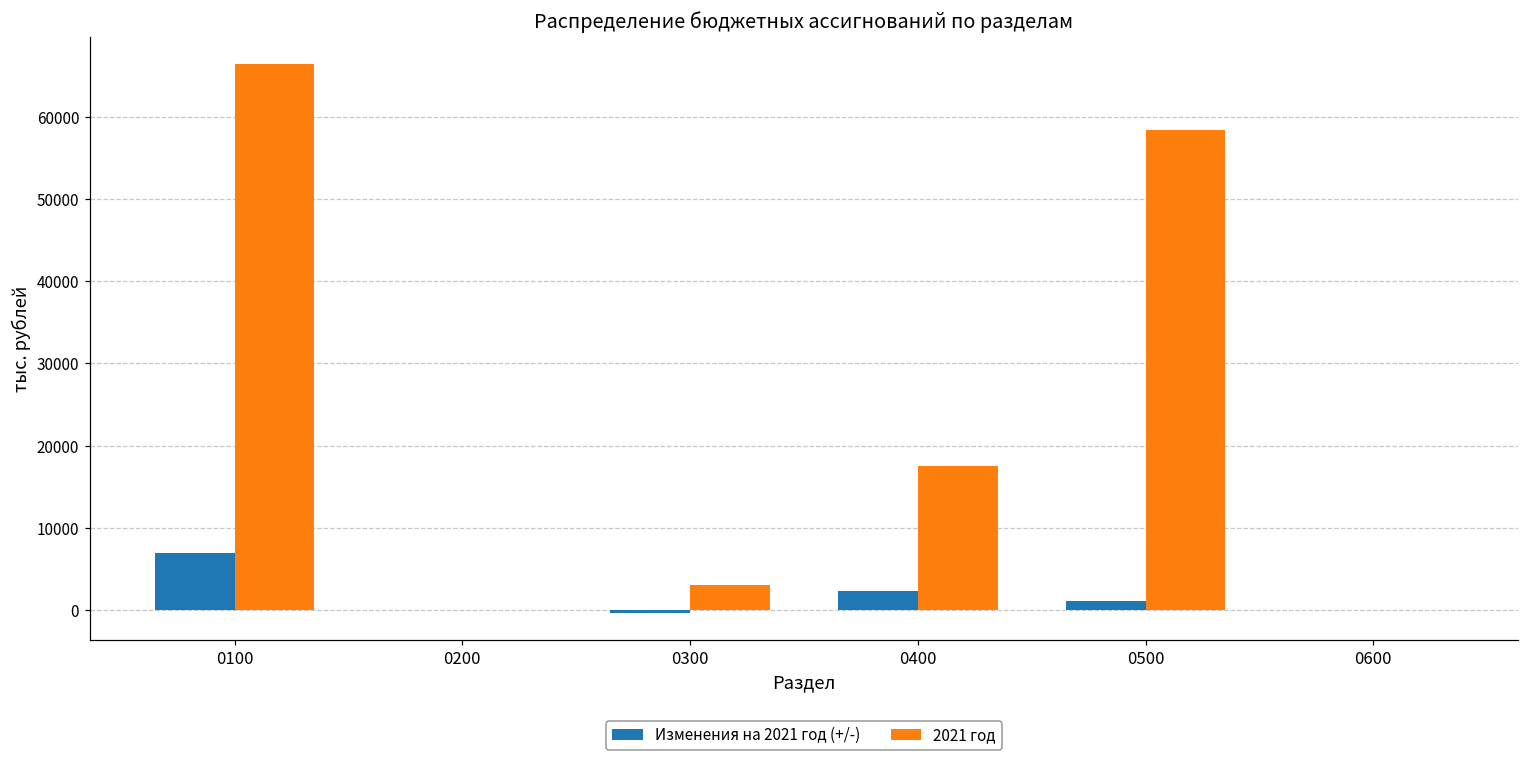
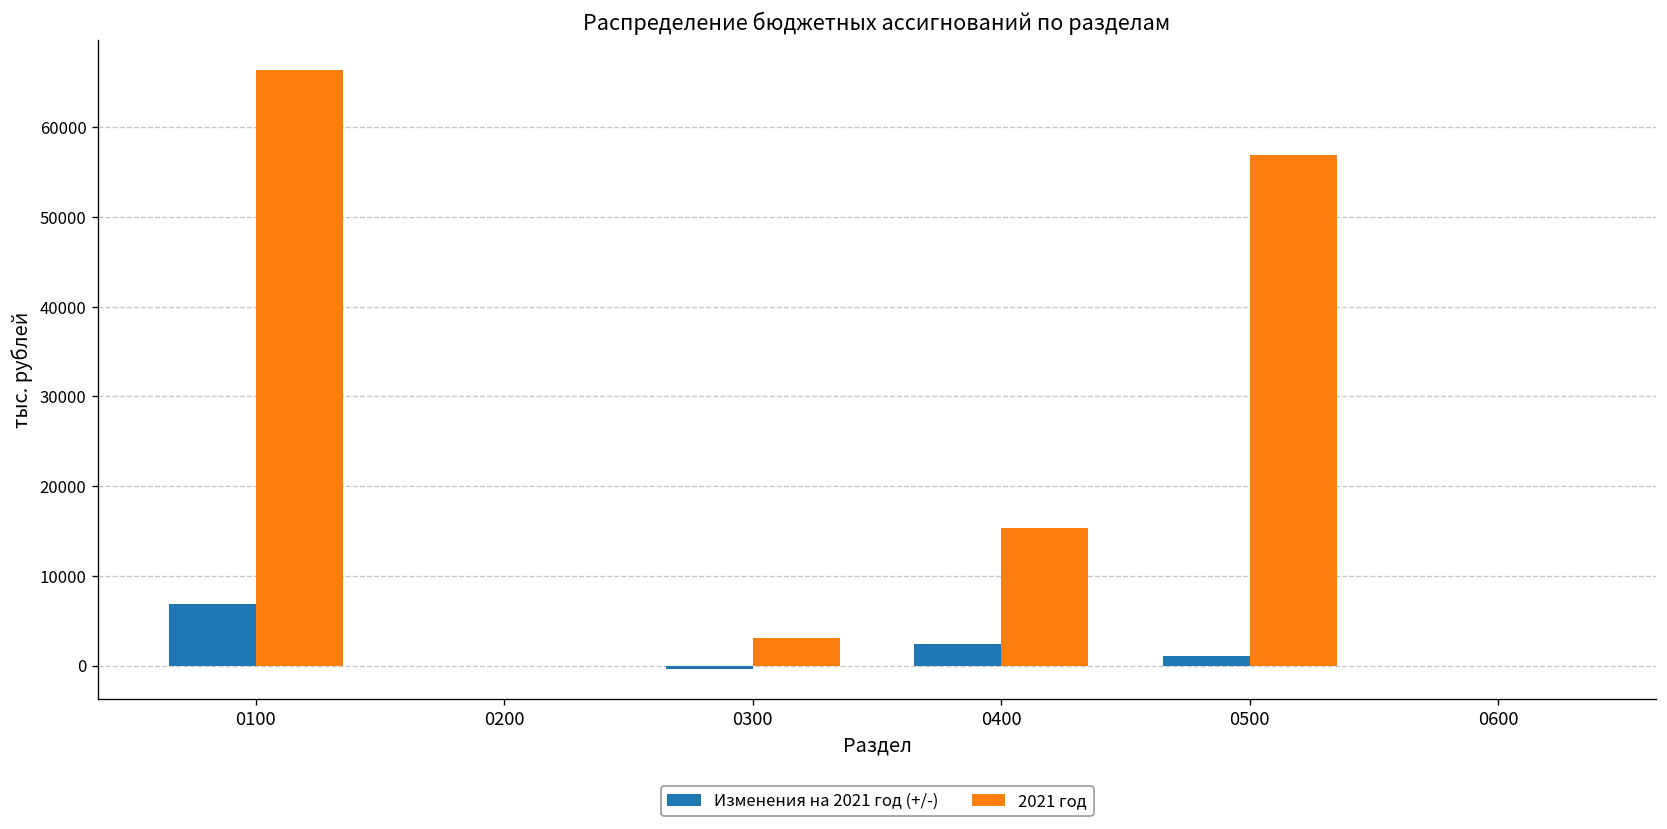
  {
    "Изменения на 2021 год (+/-)": {
      "0100": 7000,
      "0200": 0,
      "0300": 0,
      "0400": 2000,
      "0500": 1000,
      "0600": 0
    },
    "2021 год": {
      "0100": 66000,
      "0200": 0,
      "0300": 3000,
-     "0400": 18000,
-     "0500": 58000,
+     "0400": 15000,
+     "0500": 57000,
      "0600": 0
    }
  }
